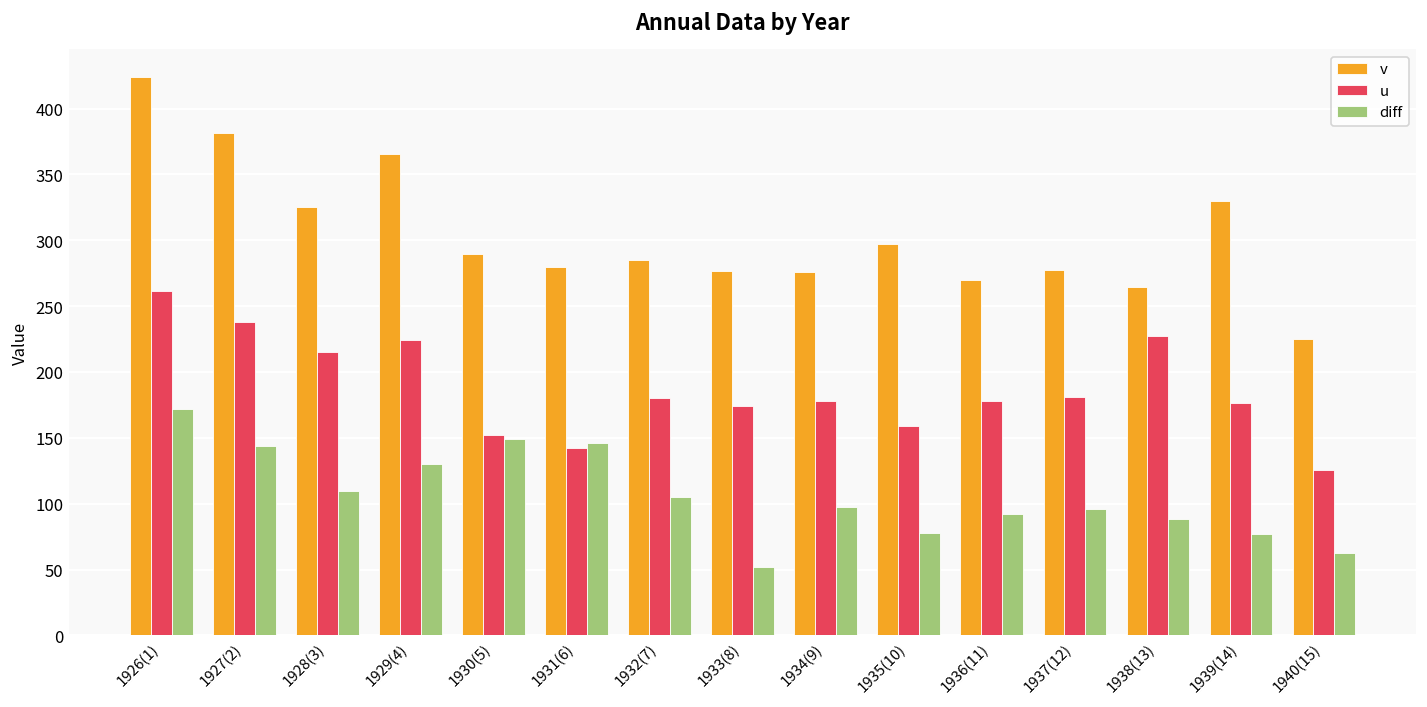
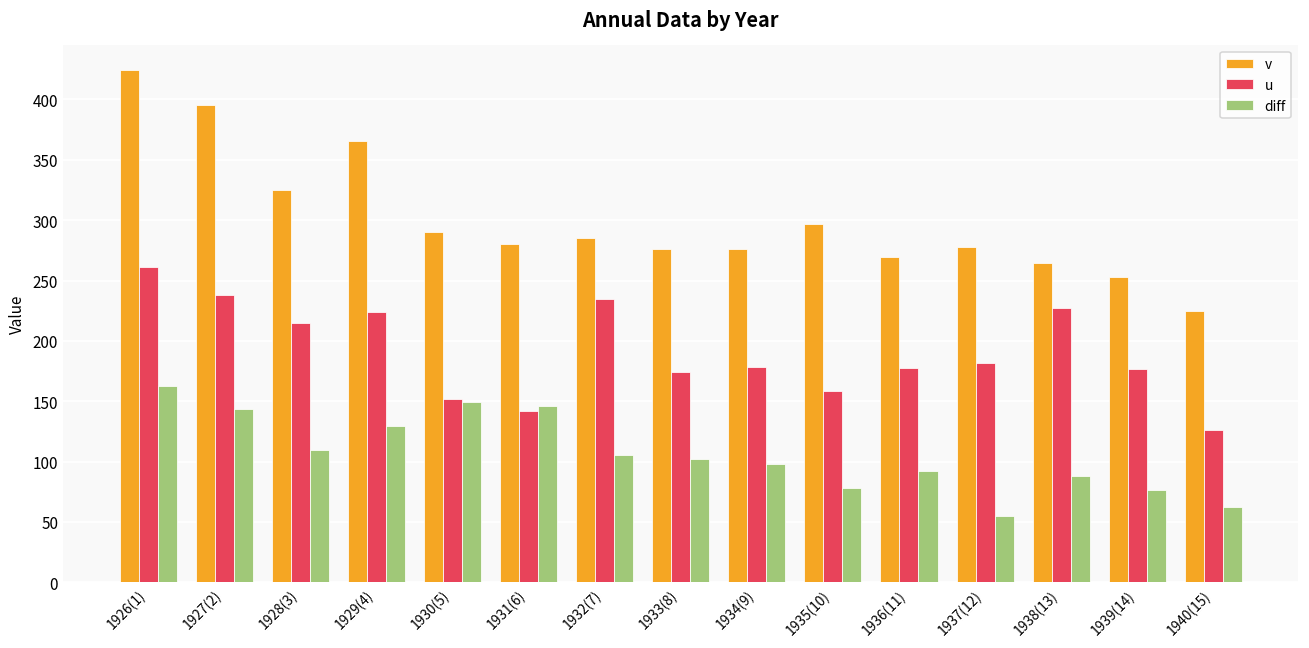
  {
    "v": {
      "1926(1)": 424,
-     "1927(2)": 382,
+     "1927(2)": 396,
      "1928(3)": 325,
      "1929(4)": 366,
      "1930(5)": 290,
      "1931(6)": 280,
      "1932(7)": 285,
      "1933(8)": 276,
      "1934(9)": 276,
      "1935(10)": 297,
      "1936(11)": 270,
      "1937(12)": 278,
      "1938(13)": 265,
-     "1939(14)": 330,
+     "1939(14)": 253,
      "1940(15)": 225
    },
    "u": {
      "1926(1)": 262,
      "1927(2)": 238,
      "1928(3)": 215,
      "1929(4)": 224,
      "1930(5)": 152,
      "1931(6)": 142,
-     "1932(7)": 180,
+     "1932(7)": 235,
      "1933(8)": 174,
      "1934(9)": 178,
      "1935(10)": 159,
      "1936(11)": 178,
      "1937(12)": 181,
      "1938(13)": 227,
      "1939(14)": 176,
      "1940(15)": 126
    },
    "diff": {
-     "1926(1)": 172,
+     "1926(1)": 163,
      "1927(2)": 144,
      "1928(3)": 110,
      "1929(4)": 130,
      "1930(5)": 149,
      "1931(6)": 146,
      "1932(7)": 105,
-     "1933(8)": 52,
+     "1933(8)": 102,
      "1934(9)": 98,
      "1935(10)": 78,
      "1936(11)": 92,
-     "1937(12)": 96,
+     "1937(12)": 55,
      "1938(13)": 88,
      "1939(14)": 77,
      "1940(15)": 63
    }
  }
